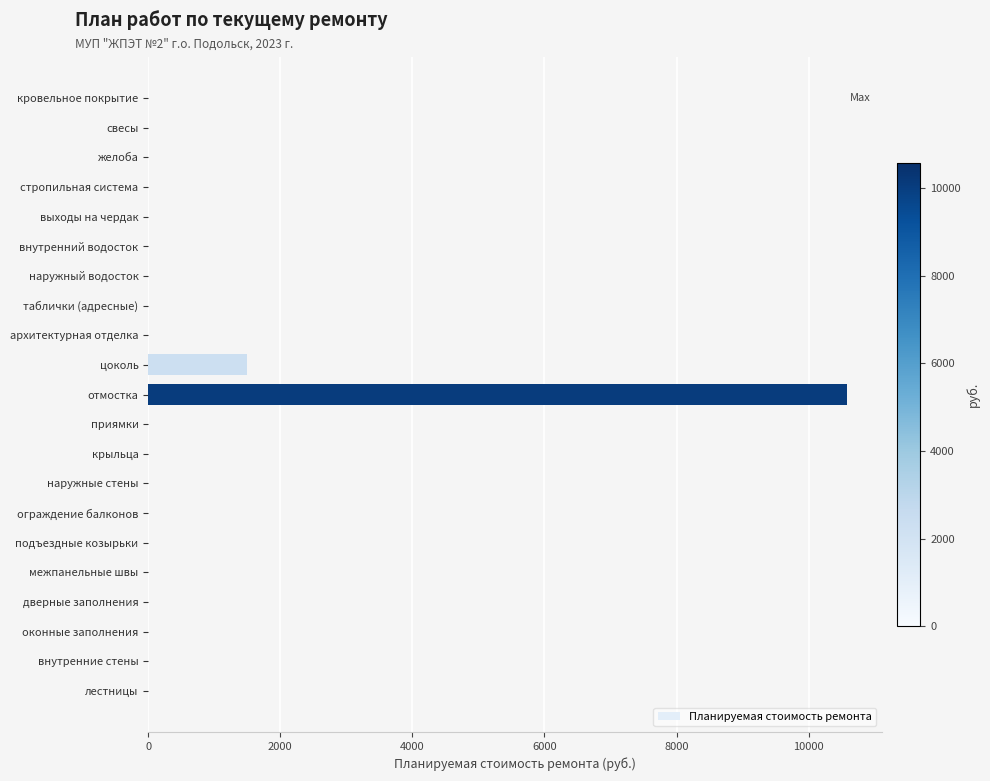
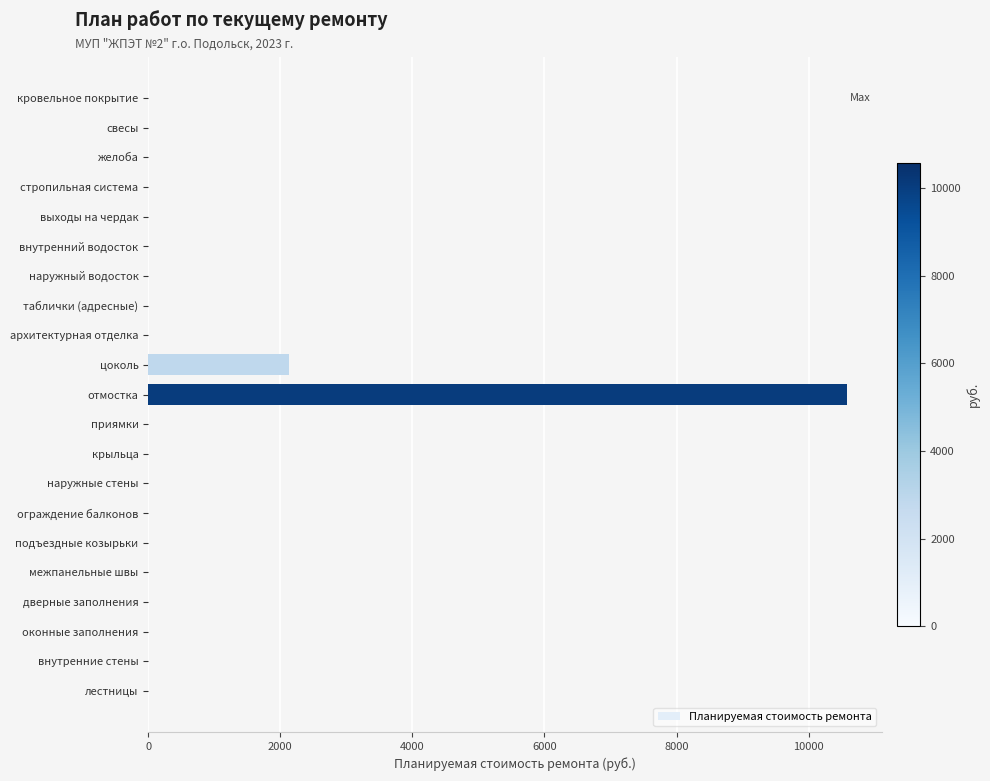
  {
    "кровельное покрытие": 0,
    "свесы": 0,
    "желоба": 0,
    "стропильная система": 0,
    "выходы на чердак": 0,
    "внутренний водосток": 0,
    "наружный водосток": 0,
    "таблички (адресные)": 0,
    "архитектурная отделка": 0,
-   "цоколь": 1500,
+   "цоколь": 2100,
    "отмостка": 10600,
    "приямки": 0,
    "крыльца": 0,
    "наружные стены": 0,
    "ограждение балконов": 0,
    "подъездные козырьки": 0,
    "межпанельные швы": 0,
    "дверные заполнения": 0,
    "оконные заполнения": 0,
    "внутренние стены": 0,
    "лестницы": 0
  }
